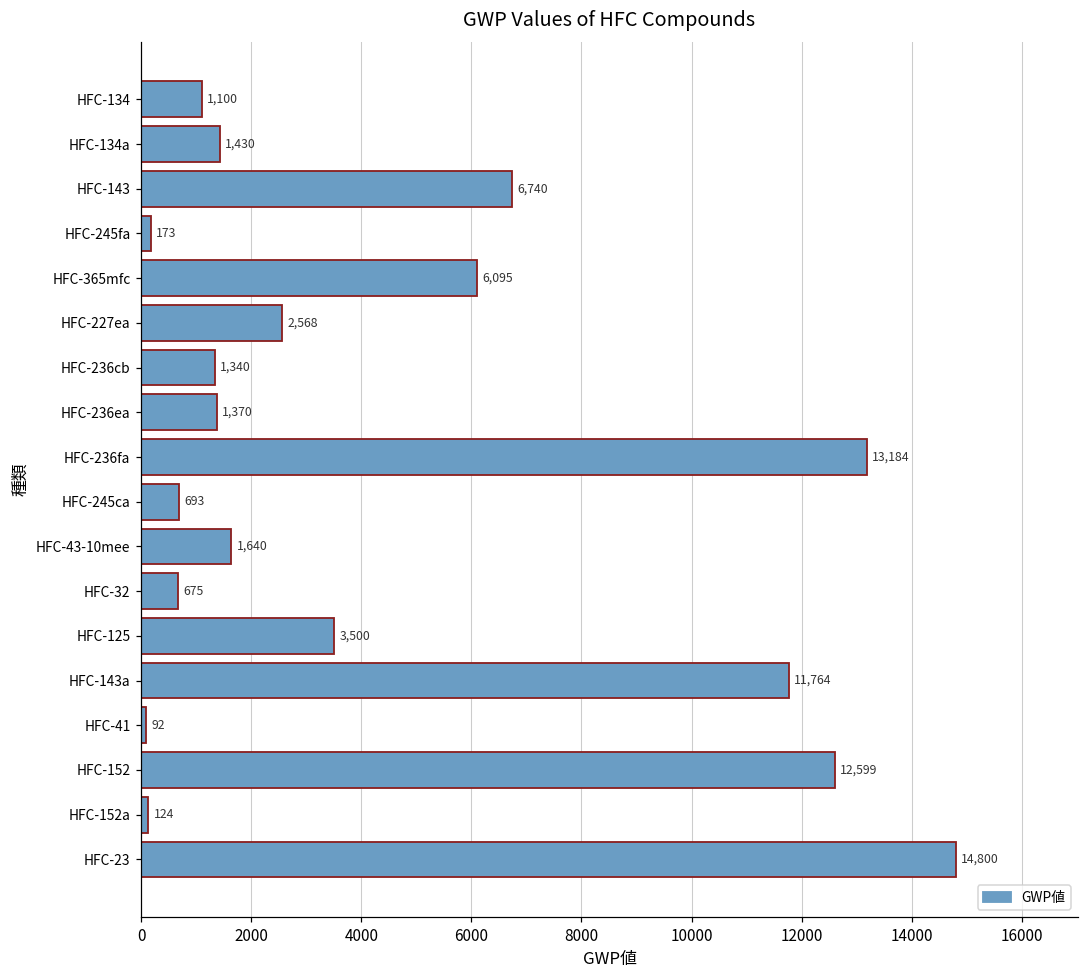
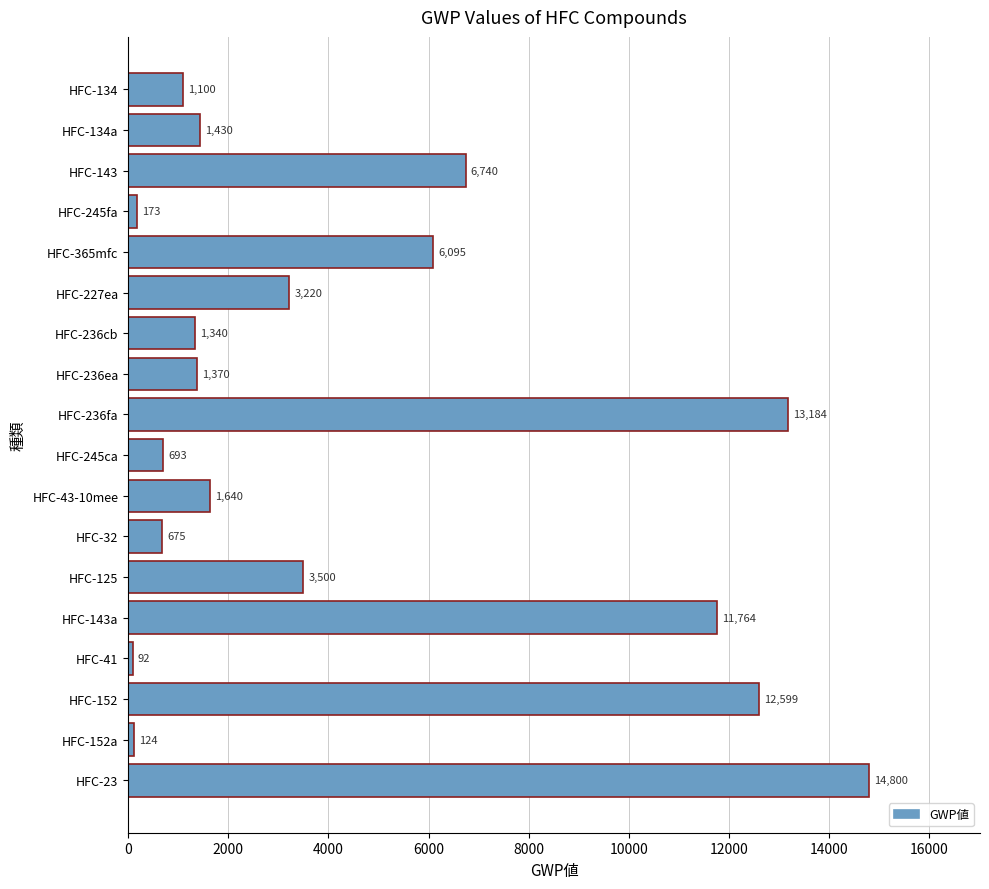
  {
    "HFC-134": "1,100",
    "HFC-134a": "1,430",
    "HFC-143": "6,740",
    "HFC-245fa": "173",
    "HFC-365mfc": "6,095",
-   "HFC-227ea": "2,568",
+   "HFC-227ea": "3,220",
    "HFC-236cb": "1,340",
    "HFC-236ea": "1,370",
    "HFC-236fa": "13,184",
    "HFC-245ca": "693",
    "HFC-43-10mee": "1,640",
    "HFC-32": "675",
    "HFC-125": "3,500",
    "HFC-143a": "11,764",
    "HFC-41": "92",
    "HFC-152": "12,599",
    "HFC-152a": "124",
    "HFC-23": "14,800"
  }
